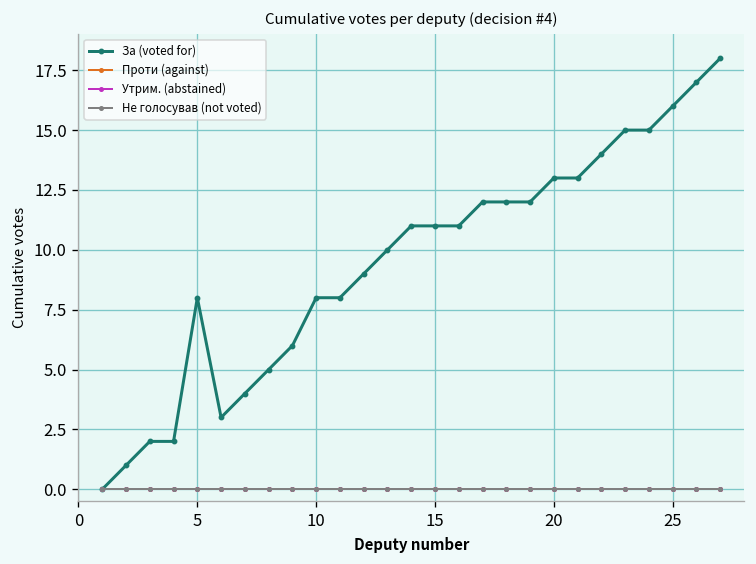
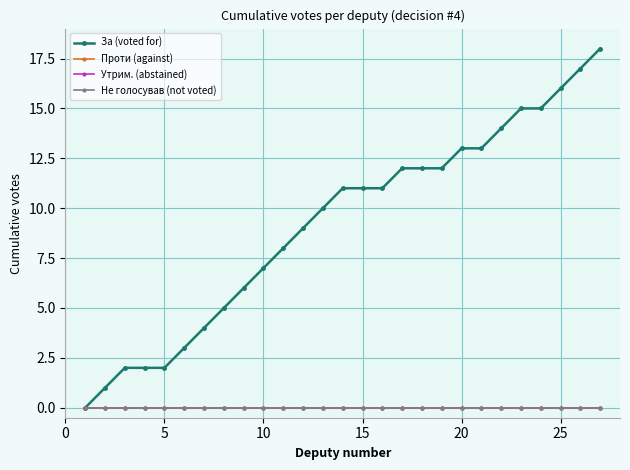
  {
    "За (voted for)": {
-     "5": 8,
-     "10": 8,
+     "5": 2,
+     "10": 7,
      "15": 11,
      "20": 13,
      "25": 16
    },
    "Не голосував (not voted)": {
      "5": 0,
      "10": 0,
      "15": 0,
      "20": 0,
      "25": 0
    }
  }
